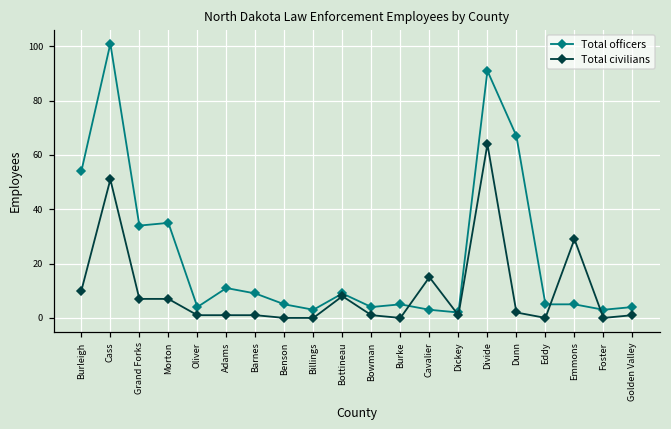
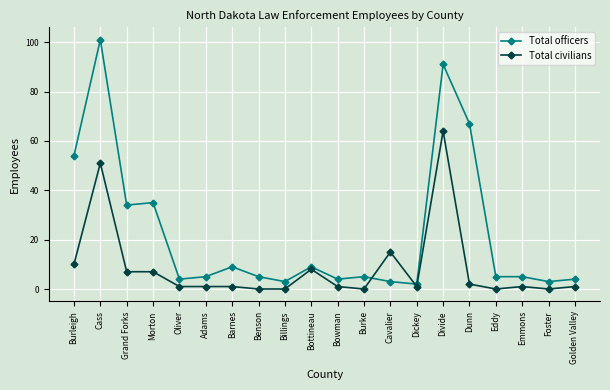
  {
    "Total officers": {
      "Burleigh": 54,
      "Cass": 101,
      "Grand Forks": 34,
      "Morton": 35,
      "Oliver": 4,
-     "Adams": 11,
+     "Adams": 5,
      "Barnes": 9,
      "Benson": 5,
      "Billings": 3,
      "Bowman": 4,
      "Burke": 5,
      "Cavalier": 3,
      "Divide": 91,
      "Dunn": 67,
      "Eddy": 5,
      "Emmons": 5,
      "Foster": 3,
      "Golden Valley": 4
    },
    "Total civilians": {
      "Burleigh": 10,
      "Cass": 51,
      "Grand Forks": 7,
      "Morton": 7,
      "Oliver": 1,
      "Adams": 1,
      "Barnes": 1,
      "Benson": 0,
      "Billings": 0,
      "Bowman": 1,
      "Burke": 0,
      "Cavalier": 15,
      "Divide": 64,
      "Dunn": 2,
      "Eddy": 0,
-     "Emmons": 29,
+     "Emmons": 1,
      "Foster": 0,
      "Golden Valley": 1
    }
  }
